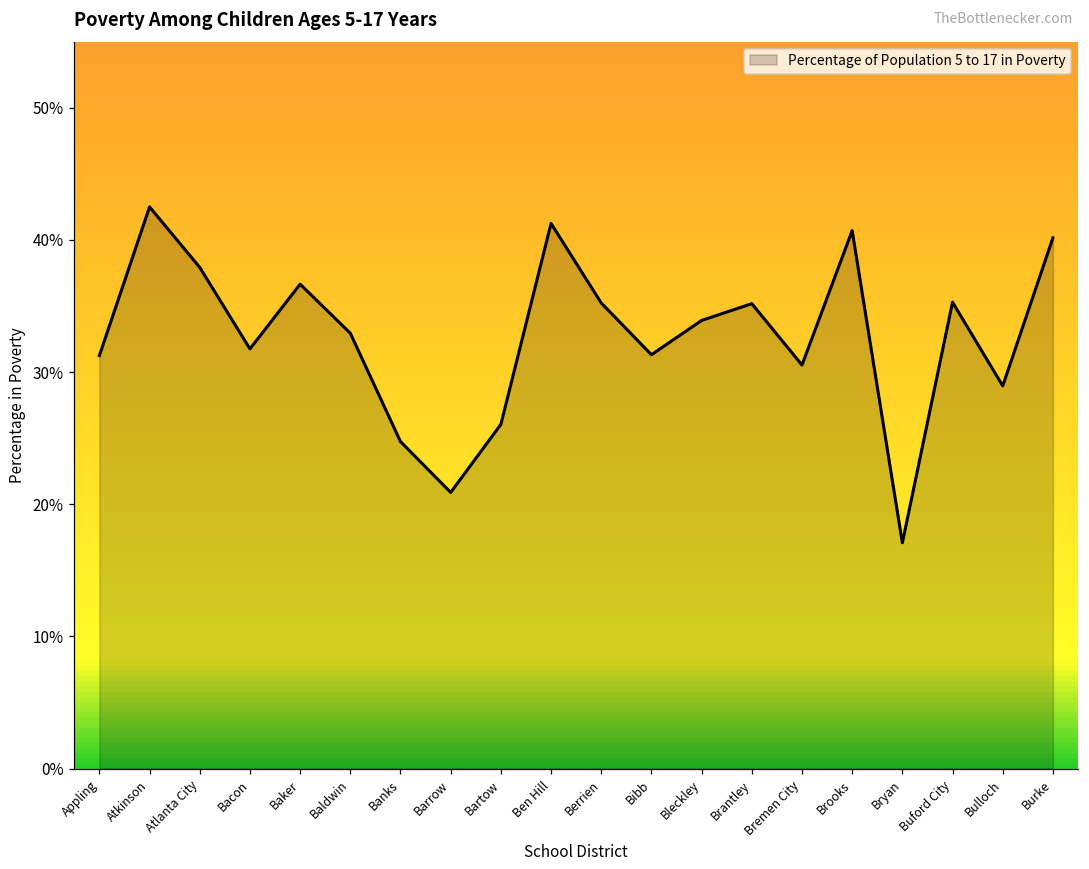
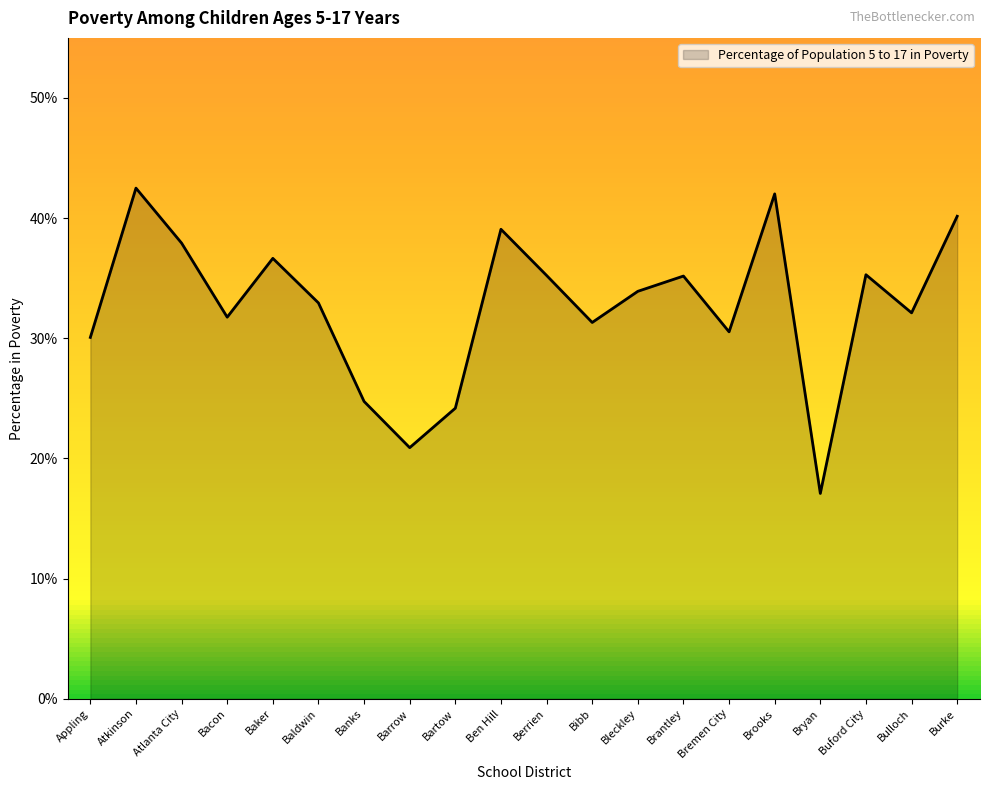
  {
-   "Appling": "31.2%",
+   "Appling": "30.1%",
    "Atkinson": "42.5%",
    "Atlanta City": "37.9%",
    "Bacon": "31.8%",
    "Baker": "36.6%",
    "Baldwin": "32.9%",
    "Banks": "24.7%",
    "Barrow": "20.9%",
-   "Bartow": "26.0%",
-   "Ben Hill": "41.2%",
+   "Bartow": "24.2%",
+   "Ben Hill": "39.1%",
    "Berrien": "35.2%",
    "Bibb": "31.3%",
    "Bleckley": "33.9%",
    "Brantley": "35.2%",
    "Bremen City": "30.5%",
-   "Brooks": "40.7%",
+   "Brooks": "42.0%",
    "Bryan": "17.1%",
    "Buford City": "35.3%",
-   "Bulloch": "29.0%",
+   "Bulloch": "32.1%",
    "Burke": "40.2%"
  }
